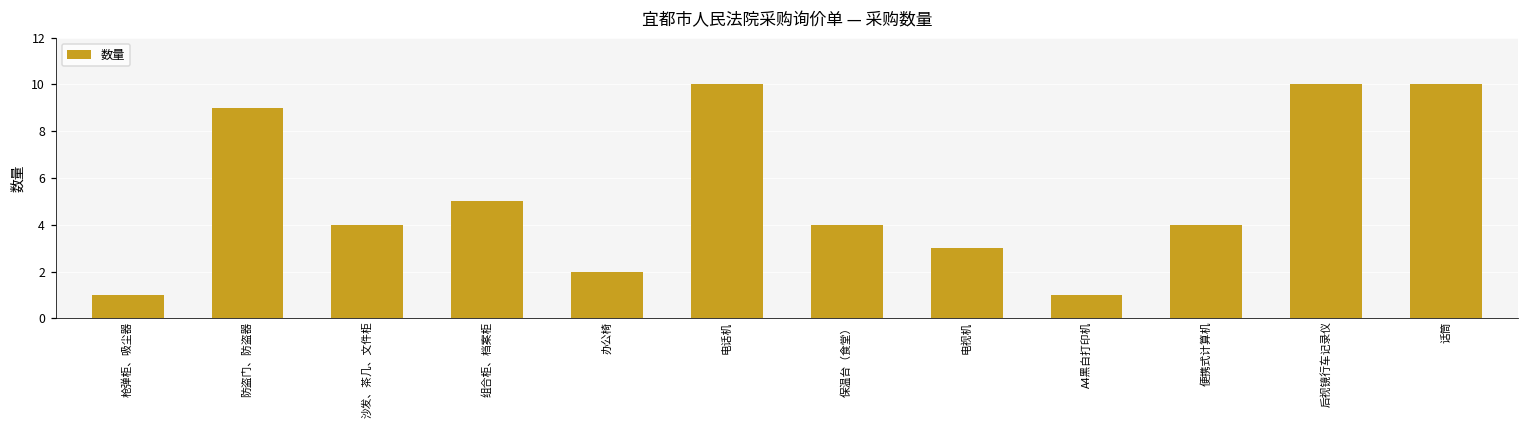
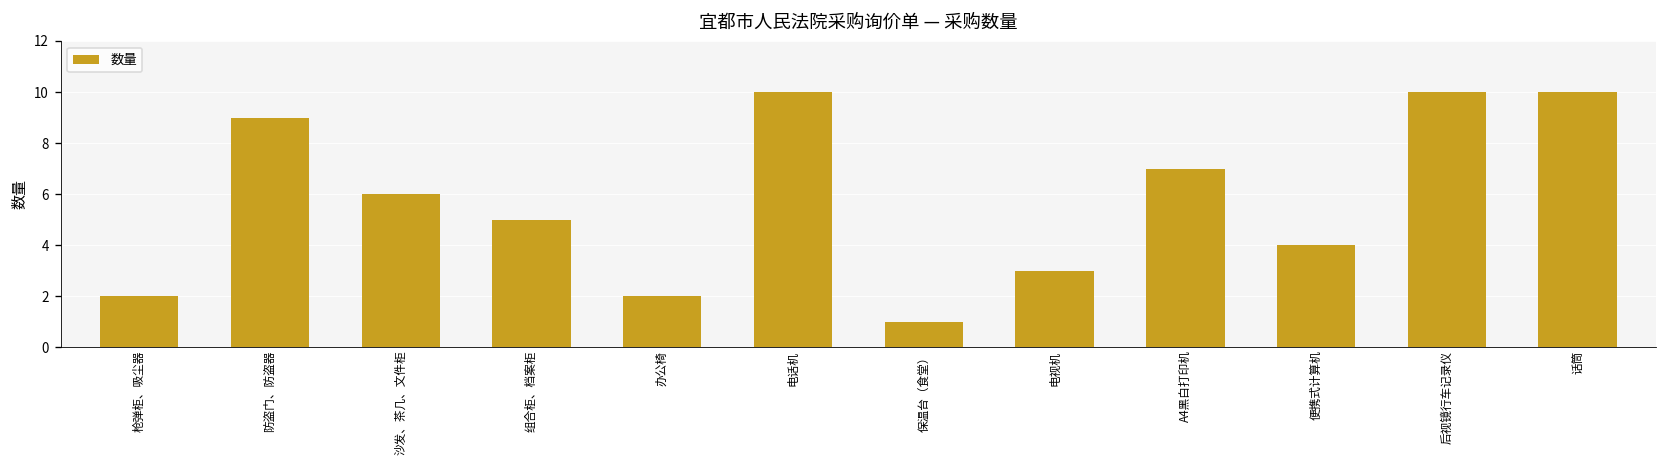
  {
-   "枪弹柜、吸尘器": 1,
+   "枪弹柜、吸尘器": 2,
    "防盗门、防盗器": 9,
-   "沙发、茶几、文件柜": 4,
+   "沙发、茶几、文件柜": 6,
    "组合柜、档案柜": 5,
    "办公椅": 2,
    "电话机": 10,
-   "保温台（食堂）": 4,
+   "保温台（食堂）": 1,
    "电视机": 3,
-   "A4黑白打印机": 1,
+   "A4黑白打印机": 7,
    "便携式计算机": 4,
    "后视镜行车记录仪": 10,
    "话筒": 10
  }
